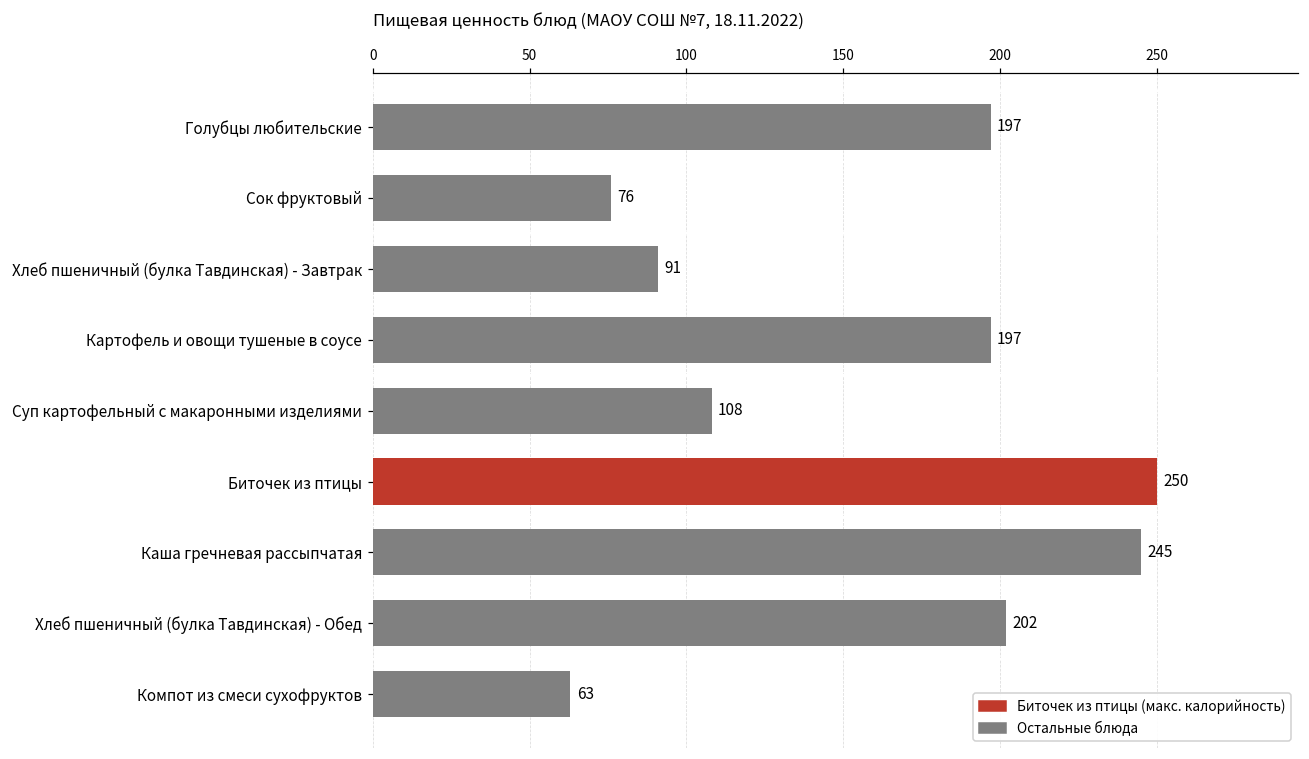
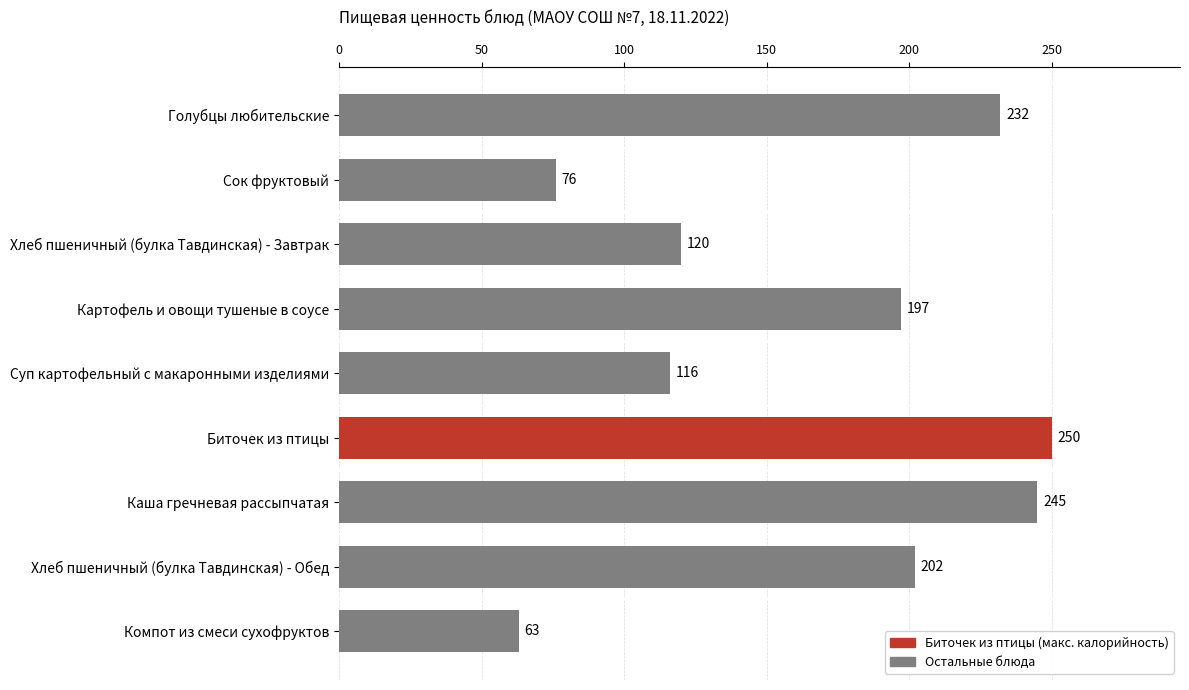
  {
-   "Голубцы любительские": 197,
+   "Голубцы любительские": 232,
    "Сок фруктовый": 76,
-   "Хлеб пшеничный (булка Тавдинская) - Завтрак": 91,
+   "Хлеб пшеничный (булка Тавдинская) - Завтрак": 120,
    "Картофель и овощи тушеные в соусе": 197,
-   "Суп картофельный с макаронными изделиями": 108,
+   "Суп картофельный с макаронными изделиями": 116,
    "Биточек из птицы": 250,
    "Каша гречневая рассыпчатая": 245,
    "Хлеб пшеничный (булка Тавдинская) - Обед": 202,
    "Компот из смеси сухофруктов": 63
  }
